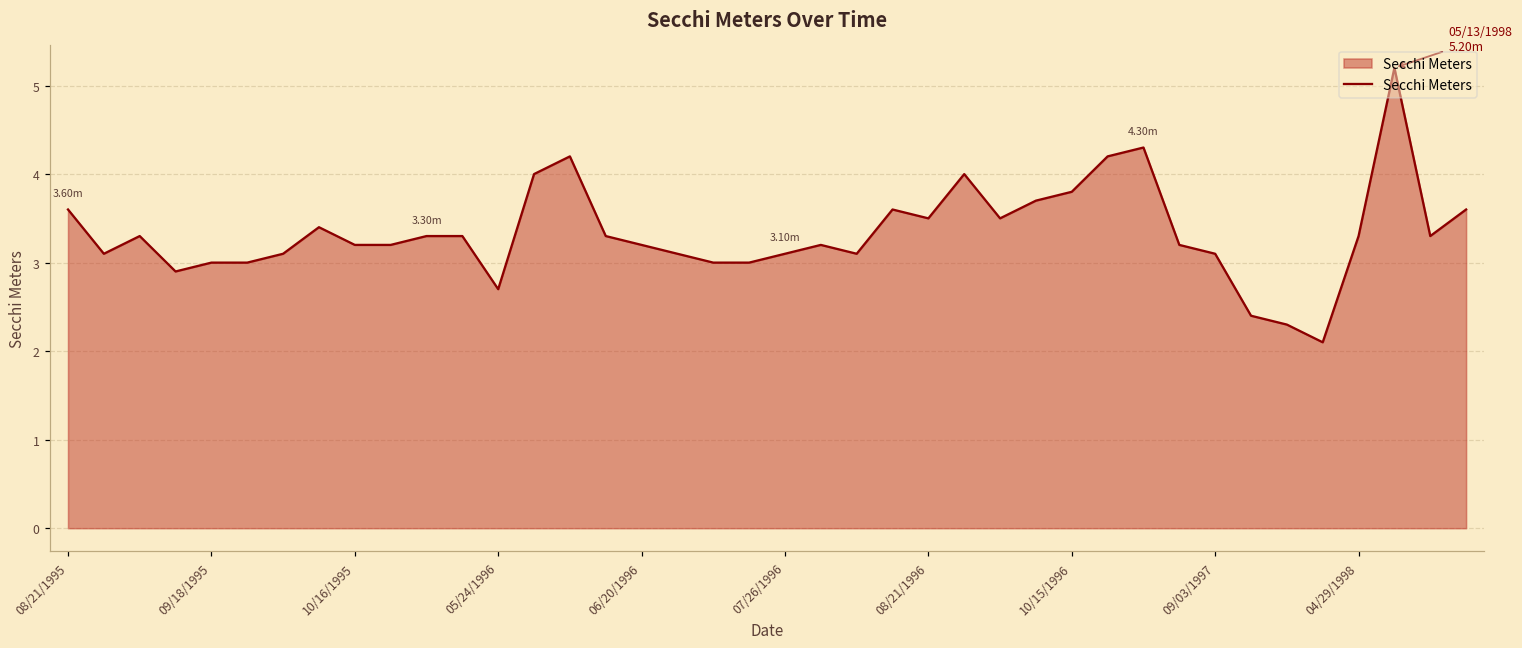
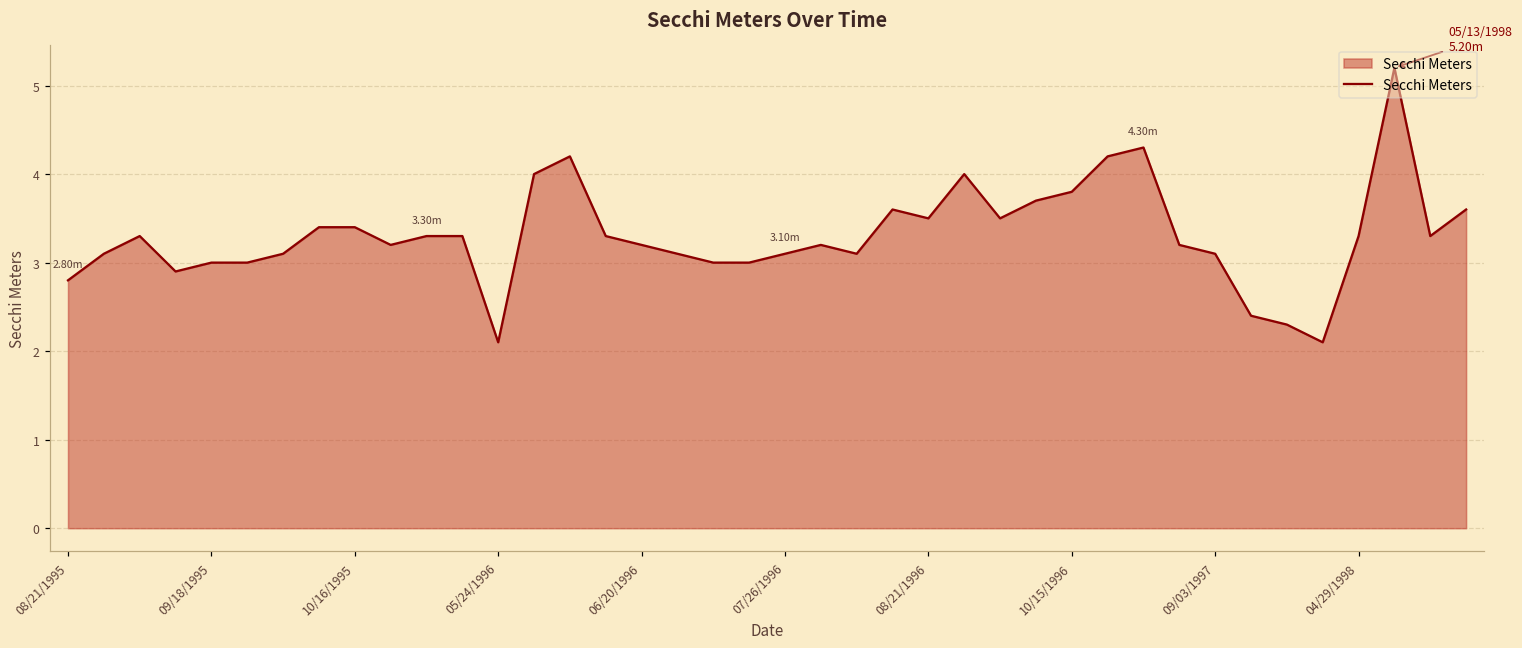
  {
-   "08/21/1995": "3.60m",
-   "10/16/1995": "3.2",
-   "05/24/1996": "2.7",
+   "08/21/1995": "2.80m",
+   "10/16/1995": "3.4",
+   "05/24/1996": "2.1",
    "07/26/1996": "3.10m"
  }
